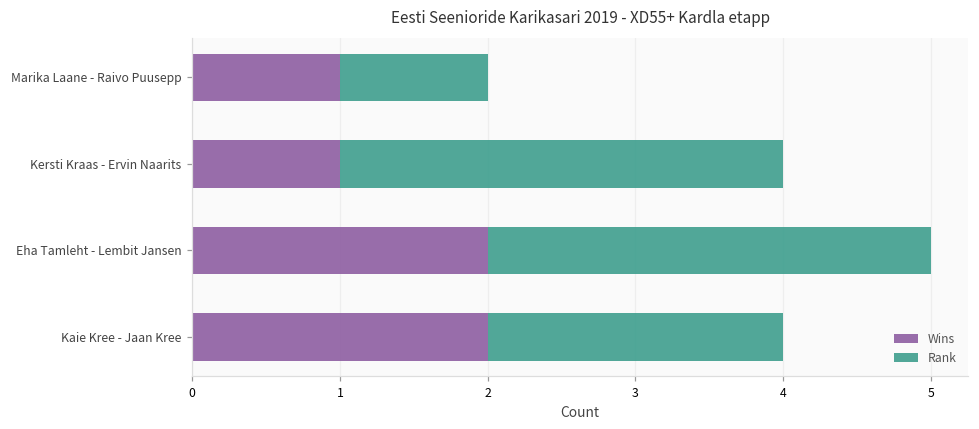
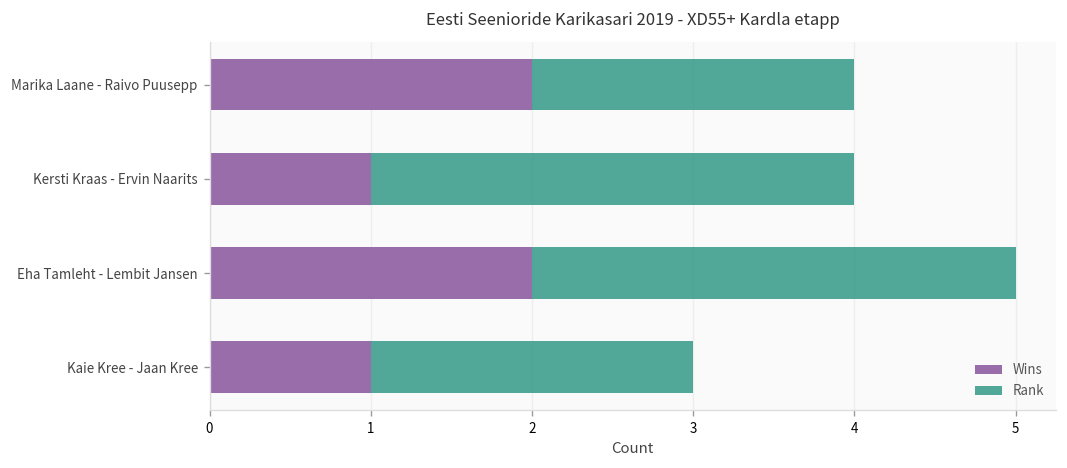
  {
    "Wins": {
-     "Marika Laane - Raivo Puusepp": 1,
+     "Marika Laane - Raivo Puusepp": 2,
      "Kersti Kraas - Ervin Naarits": 1,
      "Eha Tamleht - Lembit Jansen": 2,
-     "Kaie Kree - Jaan Kree": 2
+     "Kaie Kree - Jaan Kree": 1
    },
    "Rank": {
-     "Marika Laane - Raivo Puusepp": 1,
+     "Marika Laane - Raivo Puusepp": 2,
      "Kersti Kraas - Ervin Naarits": 3,
      "Eha Tamleht - Lembit Jansen": 3,
      "Kaie Kree - Jaan Kree": 2
    }
  }
